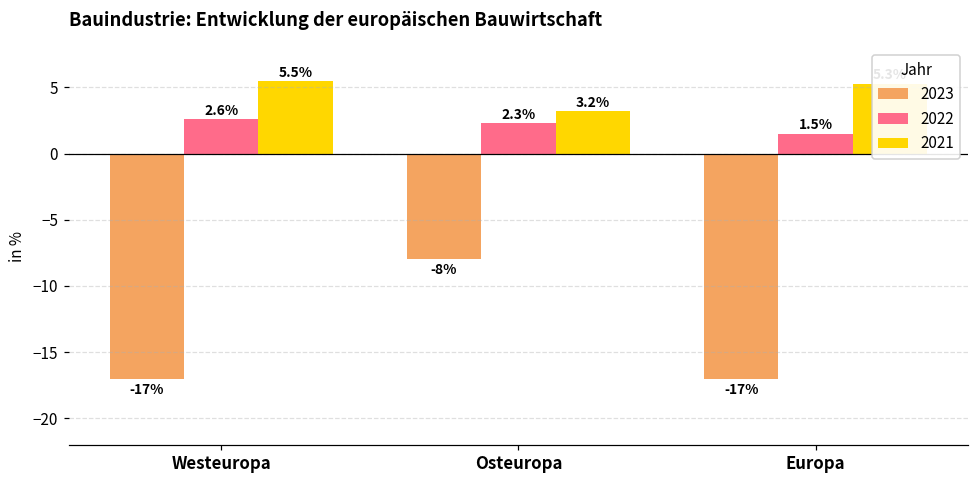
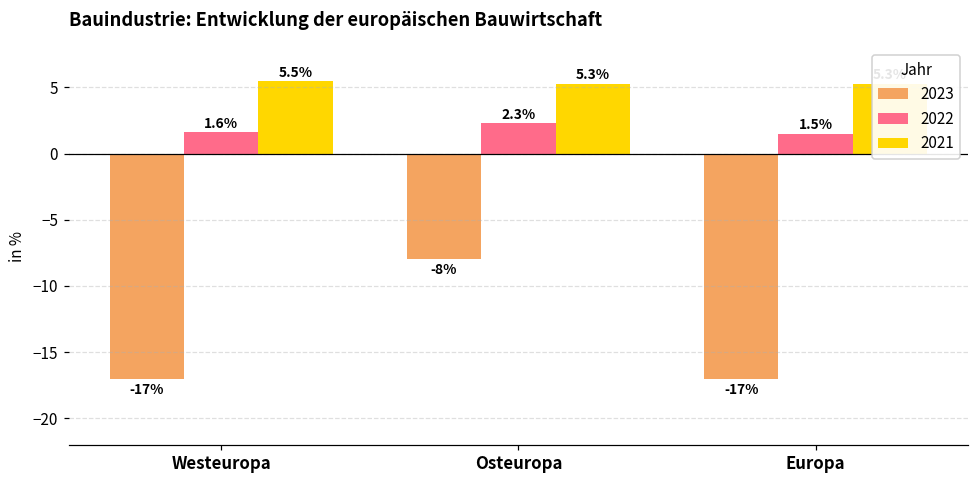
  {
    "2023": {
      "Westeuropa": "-17%",
      "Osteuropa": "-8%",
      "Europa": "-17%"
    },
    "2022": {
-     "Westeuropa": "2.6%",
+     "Westeuropa": "1.6%",
      "Osteuropa": "2.3%",
      "Europa": "1.5%"
    },
    "2021": {
      "Westeuropa": "5.5%",
-     "Osteuropa": "3.2%"
+     "Osteuropa": "5.3%"
    }
  }
